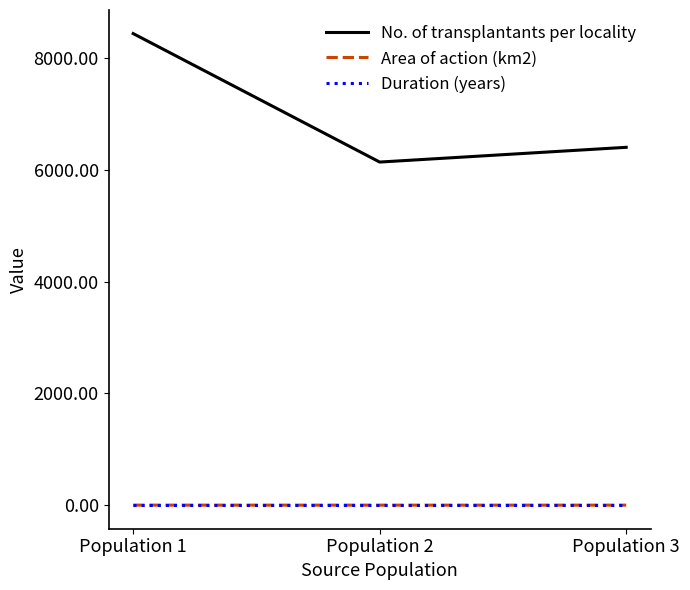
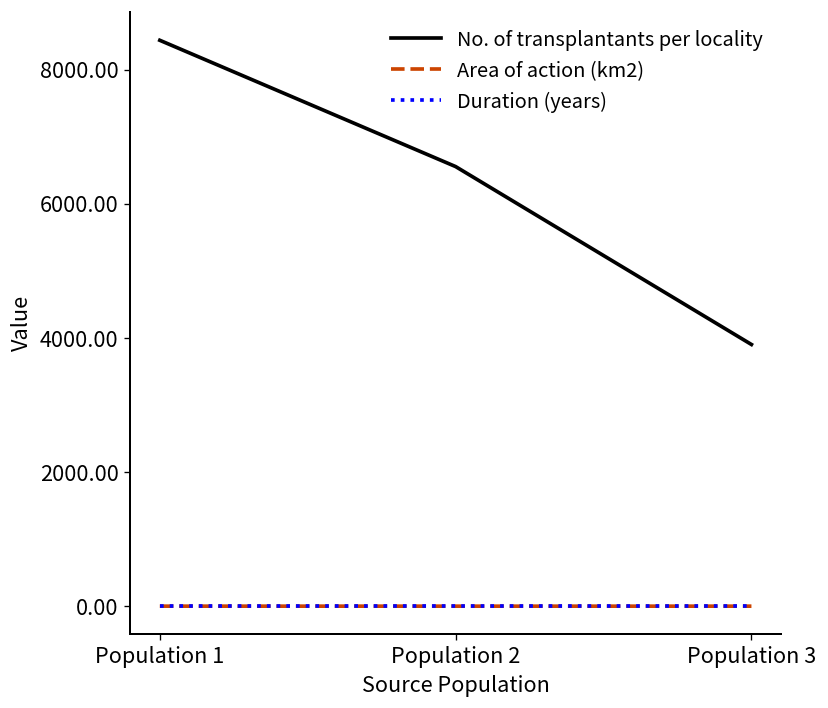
  {
    "No. of transplantants per locality": {
      "Population 1": 8400,
-     "Population 2": 6100,
-     "Population 3": 6400
+     "Population 2": 6600,
+     "Population 3": 3900
    },
    "Duration (years)": {
      "Population 1": 0,
      "Population 2": 0,
      "Population 3": 0
    }
  }
